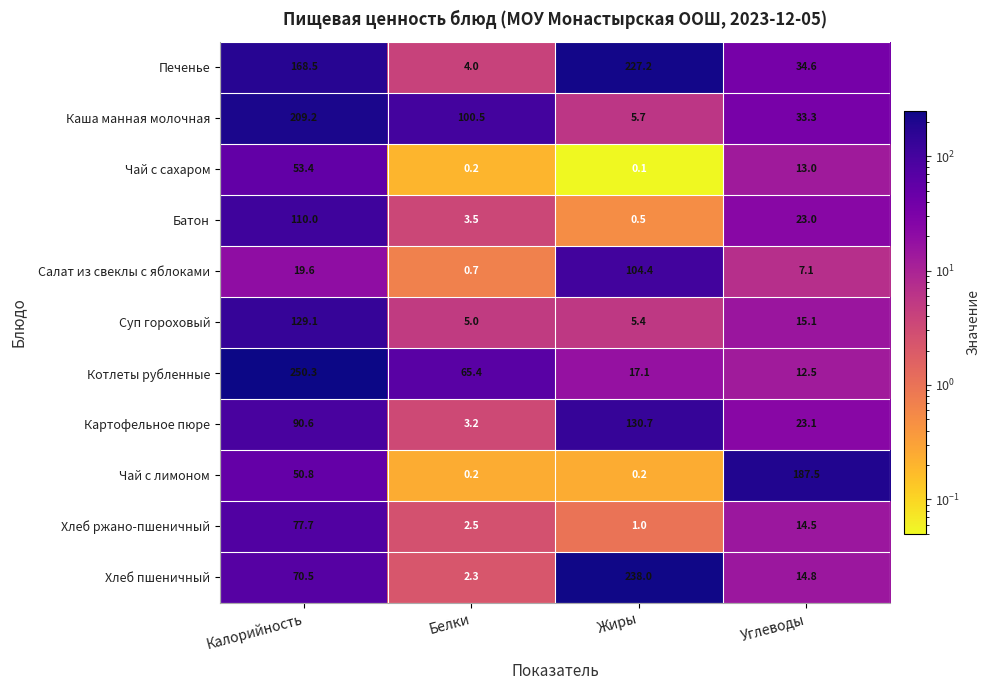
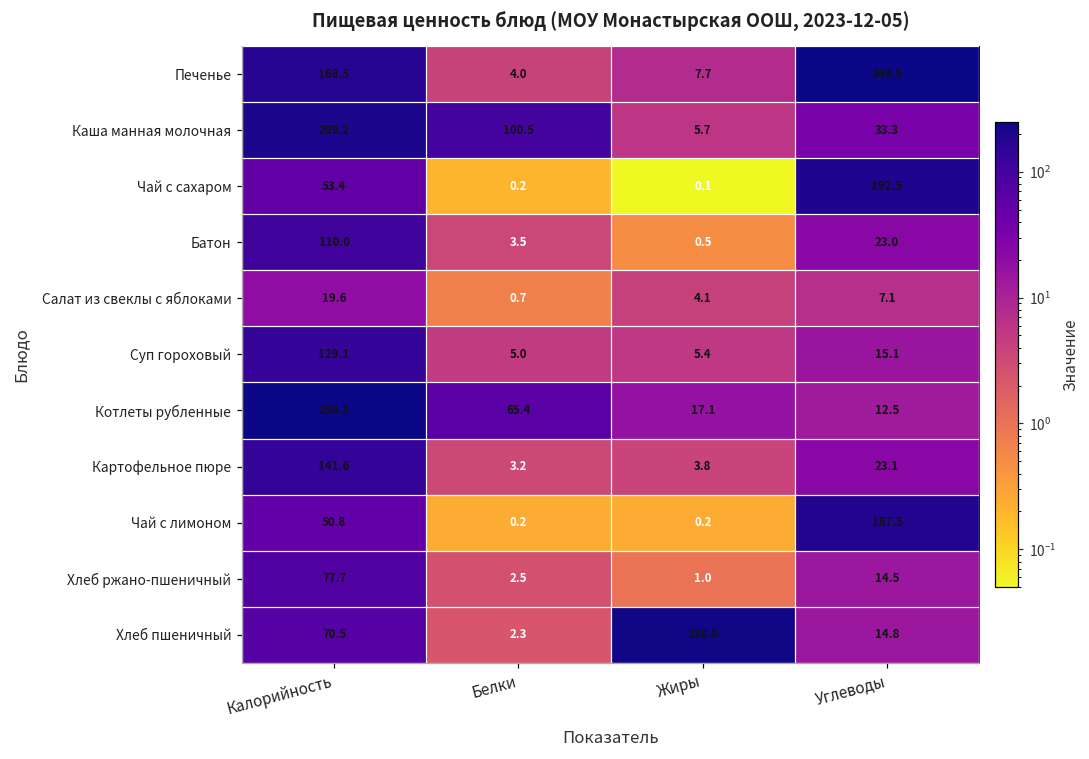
  {
    "Печенье": {
      "Калорийность": 168.5,
      "Белки": 4.0,
-     "Жиры": 227.2,
-     "Углеводы": 34.6
+     "Жиры": 7.7,
+     "Углеводы": 249.9
    },
    "Каша манная молочная": {
      "Калорийность": 209.2,
      "Белки": 100.5,
      "Жиры": 5.7,
      "Углеводы": 33.3
    },
    "Чай с сахаром": {
      "Калорийность": 53.4,
      "Белки": 0.2,
      "Жиры": 0.1,
-     "Углеводы": 13.0
+     "Углеводы": 192.5
    },
    "Батон": {
      "Калорийность": 110.0,
      "Белки": 3.5,
      "Жиры": 0.5,
      "Углеводы": 23.0
    },
    "Салат из свеклы с яблоками": {
      "Калорийность": 19.6,
      "Белки": 0.7,
-     "Жиры": 104.4,
+     "Жиры": 4.1,
      "Углеводы": 7.1
    },
    "Суп гороховый": {
      "Калорийность": 129.1,
      "Белки": 5.0,
      "Жиры": 5.4,
      "Углеводы": 15.1
    },
    "Котлеты рубленные": {
      "Калорийность": 250.3,
      "Белки": 65.4,
      "Жиры": 17.1,
      "Углеводы": 12.5
    },
    "Картофельное пюре": {
-     "Калорийность": 90.6,
+     "Калорийность": 141.6,
      "Белки": 3.2,
-     "Жиры": 130.7,
+     "Жиры": 3.8,
      "Углеводы": 23.1
    },
    "Чай с лимоном": {
      "Калорийность": 50.8,
      "Белки": 0.2,
      "Жиры": 0.2,
      "Углеводы": 187.5
    },
    "Хлеб ржано-пшеничный": {
      "Калорийность": 77.7,
      "Белки": 2.5,
      "Жиры": 1.0,
      "Углеводы": 14.5
    },
    "Хлеб пшеничный": {
      "Калорийность": 70.5,
      "Белки": 2.3,
      "Жиры": 238.0,
      "Углеводы": 14.8
    }
  }
